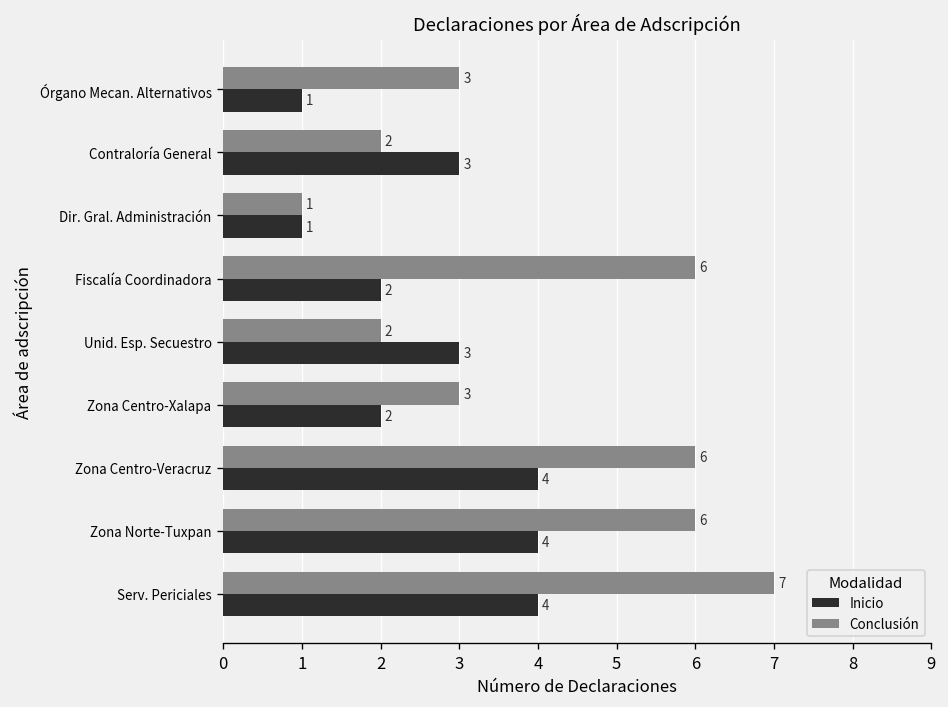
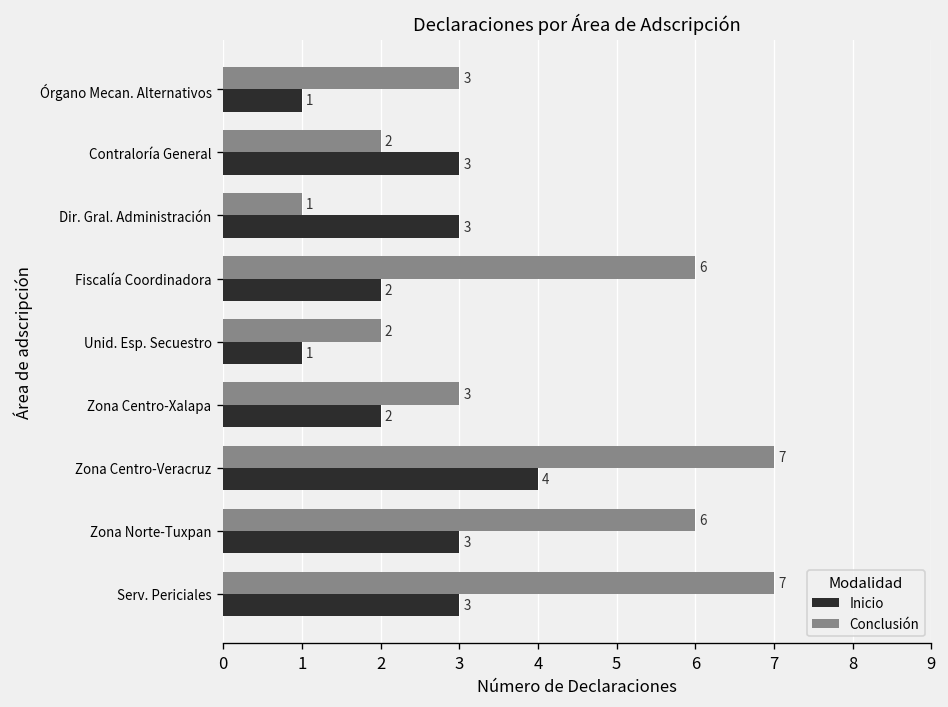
  {
    "Inicio": {
      "Órgano Mecan. Alternativos": 1,
      "Contraloría General": 3,
-     "Dir. Gral. Administración": 1,
+     "Dir. Gral. Administración": 3,
      "Fiscalía Coordinadora": 2,
-     "Unid. Esp. Secuestro": 3,
+     "Unid. Esp. Secuestro": 1,
      "Zona Centro-Xalapa": 2,
      "Zona Centro-Veracruz": 4,
-     "Zona Norte-Tuxpan": 4,
-     "Serv. Periciales": 4
+     "Zona Norte-Tuxpan": 3,
+     "Serv. Periciales": 3
    },
    "Conclusión": {
      "Órgano Mecan. Alternativos": 3,
      "Contraloría General": 2,
      "Dir. Gral. Administración": 1,
      "Fiscalía Coordinadora": 6,
      "Unid. Esp. Secuestro": 2,
      "Zona Centro-Xalapa": 3,
-     "Zona Centro-Veracruz": 6,
+     "Zona Centro-Veracruz": 7,
      "Zona Norte-Tuxpan": 6,
      "Serv. Periciales": 7
    }
  }
